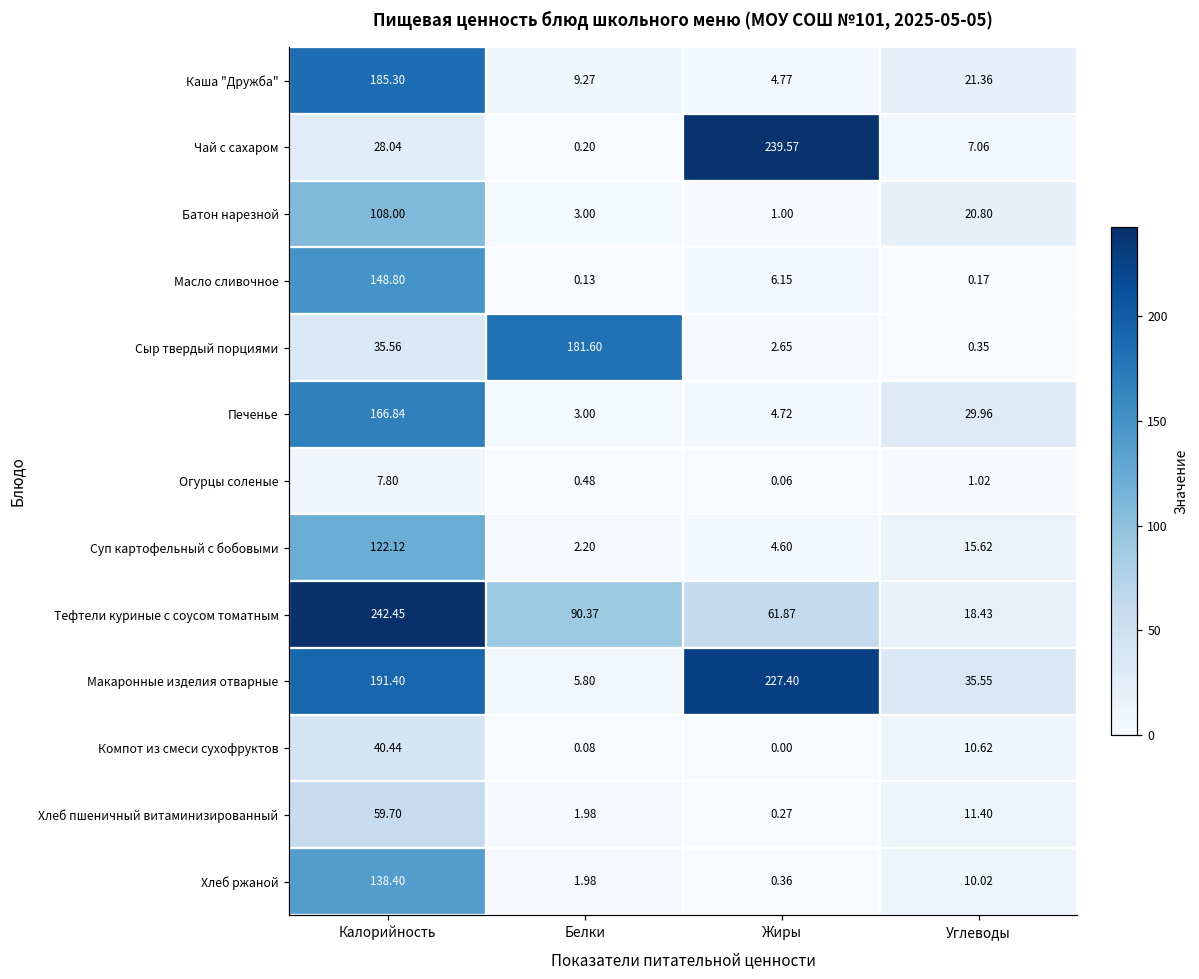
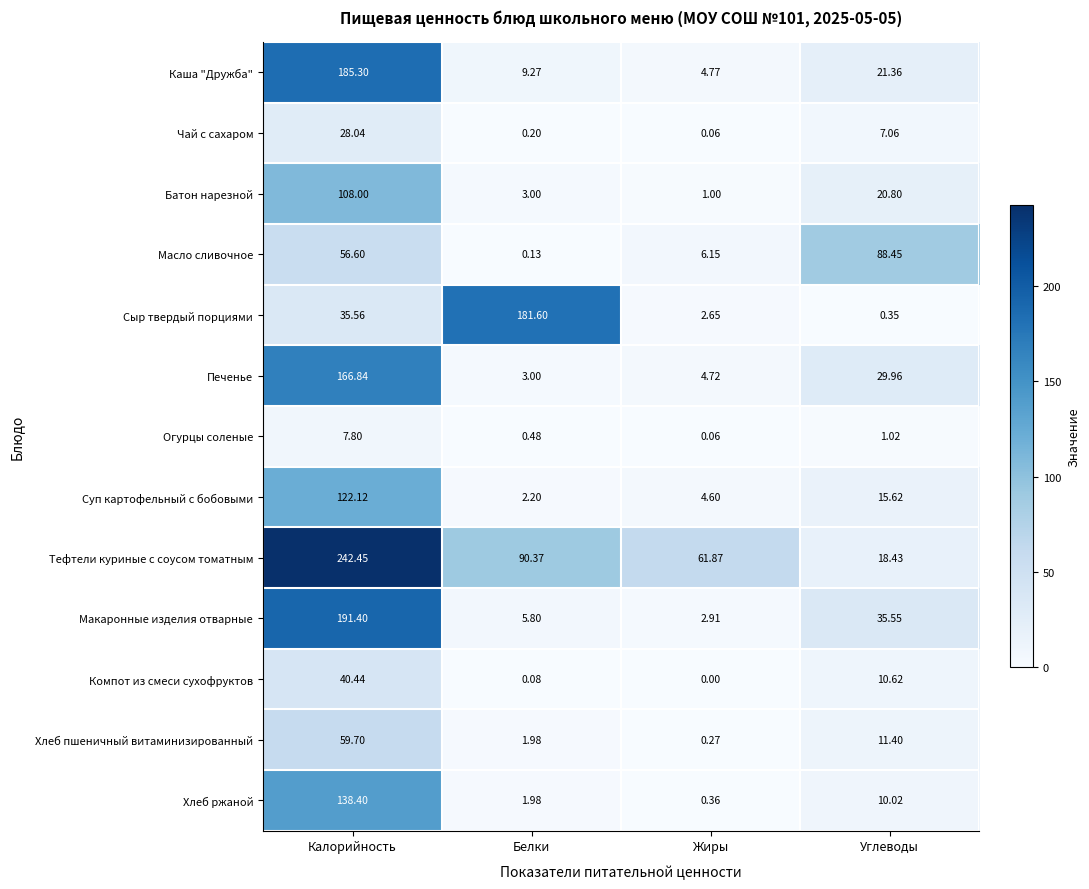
  {
    "Каша \"Дружба\"": {
      "Калорийность": 185.30,
      "Белки": 9.27,
      "Жиры": 4.77,
      "Углеводы": 21.36
    },
    "Чай с сахаром": {
      "Калорийность": 28.04,
      "Белки": 0.20,
-     "Жиры": 239.57,
+     "Жиры": 0.06,
      "Углеводы": 7.06
    },
    "Батон нарезной": {
      "Калорийность": 108.00,
      "Белки": 3.00,
      "Жиры": 1.00,
      "Углеводы": 20.80
    },
    "Масло сливочное": {
-     "Калорийность": 148.80,
+     "Калорийность": 56.60,
      "Белки": 0.13,
      "Жиры": 6.15,
-     "Углеводы": 0.17
+     "Углеводы": 88.45
    },
    "Сыр твердый порциями": {
      "Калорийность": 35.56,
      "Белки": 181.60,
      "Жиры": 2.65,
      "Углеводы": 0.35
    },
    "Печенье": {
      "Калорийность": 166.84,
      "Белки": 3.00,
      "Жиры": 4.72,
      "Углеводы": 29.96
    },
    "Огурцы соленые": {
      "Калорийность": 7.80,
      "Белки": 0.48,
      "Жиры": 0.06,
      "Углеводы": 1.02
    },
    "Суп картофельный с бобовыми": {
      "Калорийность": 122.12,
      "Белки": 2.20,
      "Жиры": 4.60,
      "Углеводы": 15.62
    },
    "Тефтели куриные с соусом томатным": {
      "Калорийность": 242.45,
      "Белки": 90.37,
      "Жиры": 61.87,
      "Углеводы": 18.43
    },
    "Макаронные изделия отварные": {
      "Калорийность": 191.40,
      "Белки": 5.80,
-     "Жиры": 227.40,
+     "Жиры": 2.91,
      "Углеводы": 35.55
    },
    "Компот из смеси сухофруктов": {
      "Калорийность": 40.44,
      "Белки": 0.08,
      "Жиры": 0.00,
      "Углеводы": 10.62
    },
    "Хлеб пшеничный витаминизированный": {
      "Калорийность": 59.70,
      "Белки": 1.98,
      "Жиры": 0.27,
      "Углеводы": 11.40
    },
    "Хлеб ржаной": {
      "Калорийность": 138.40,
      "Белки": 1.98,
      "Жиры": 0.36,
      "Углеводы": 10.02
    }
  }
